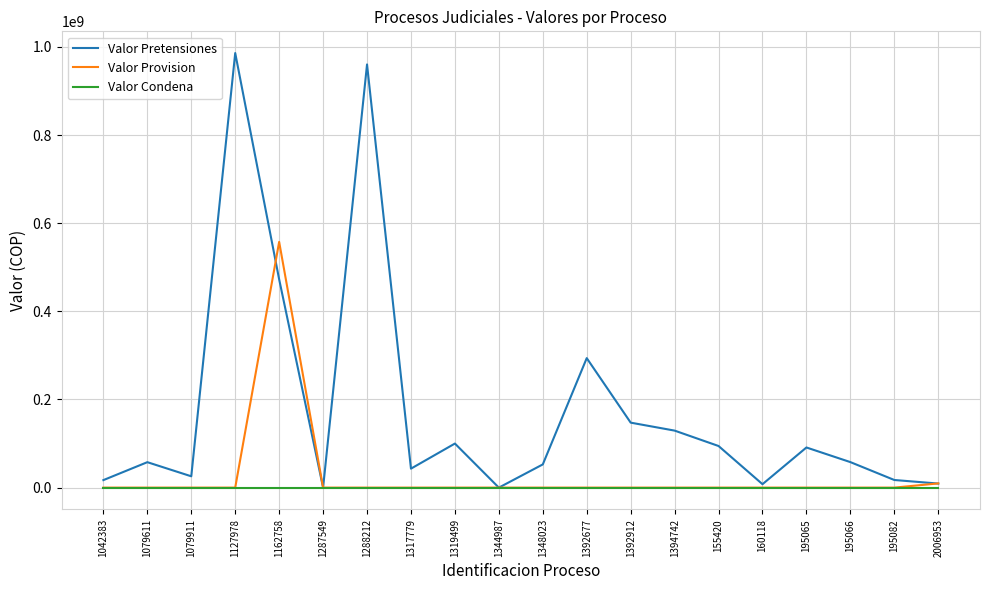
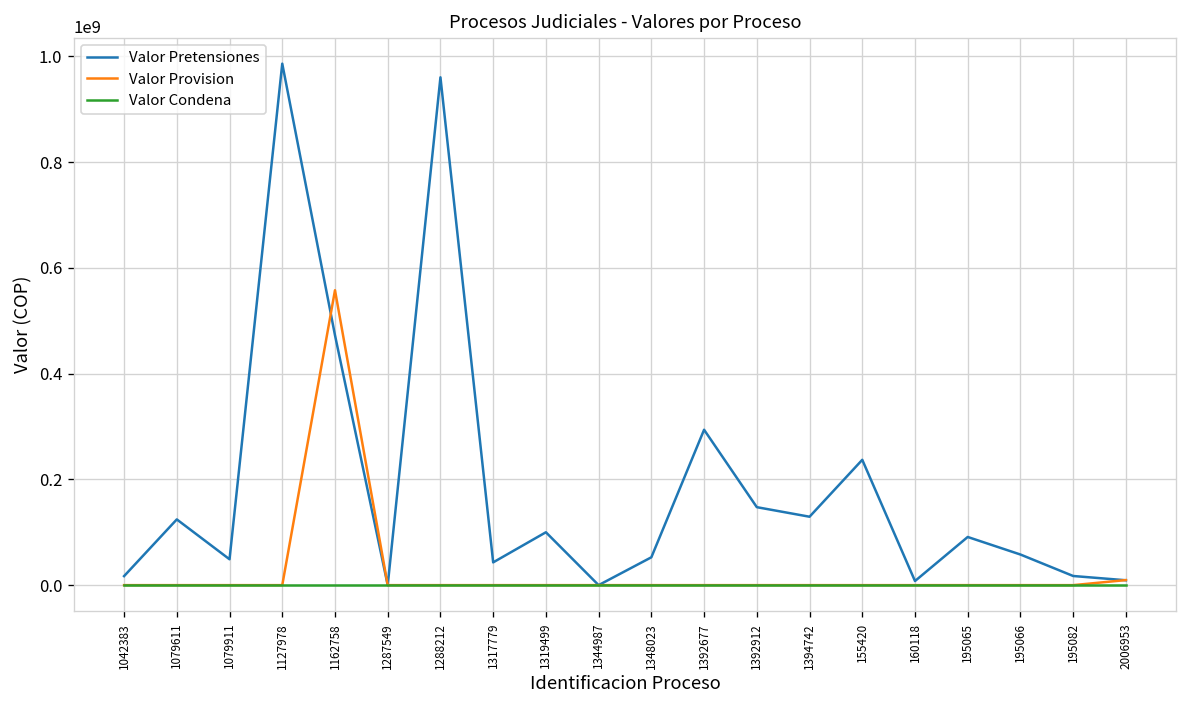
  {
    "Valor Pretensiones": {
      "1042383": 20000000,
-     "1079611": 60000000,
-     "1079911": 30000000,
+     "1079611": 120000000,
+     "1079911": 50000000,
      "1127978": 990000000,
      "1162758": 470000000,
      "1288212": 960000000,
      "1317779": 40000000,
      "1319499": 100000000,
      "1348023": 50000000,
      "1392677": 290000000,
      "1392912": 150000000,
      "1394742": 130000000,
-     "155420": 90000000,
+     "155420": 240000000,
      "160118": 10000000,
      "195065": 90000000,
      "195066": 60000000,
      "195082": 20000000
    },
    "Valor Provision": {
      "1162758": 560000000
    },
    "Valor Condena": {
      "1162758": 0,
      "2006953": 0
    }
  }
